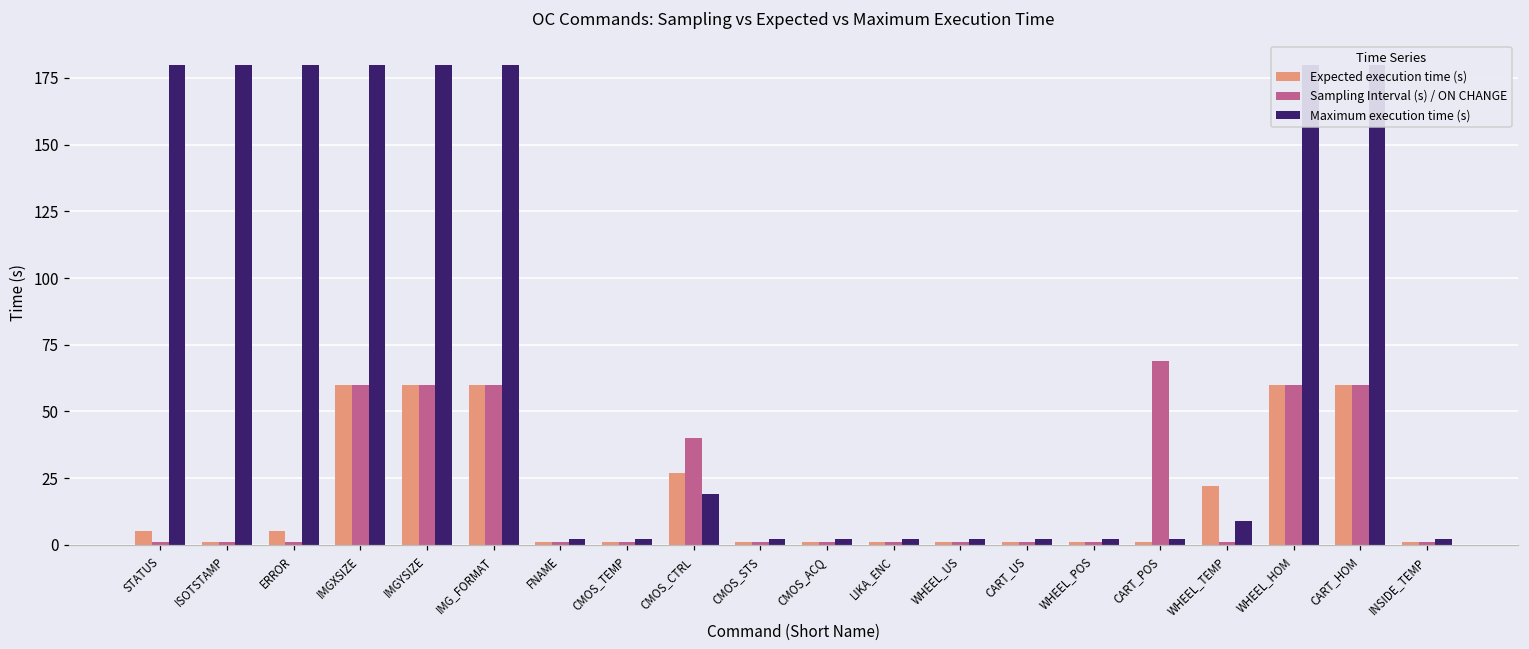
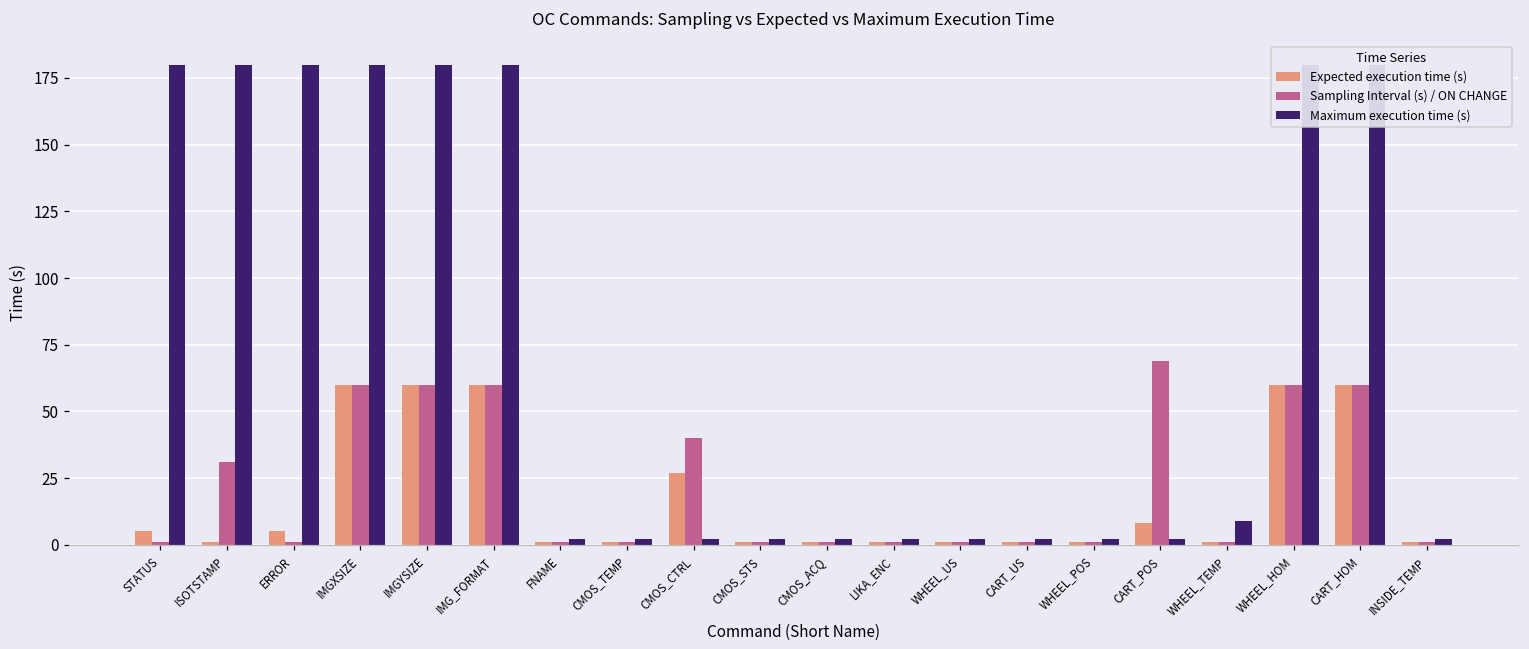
  {
    "Expected execution time (s)": {
      "STATUS": 5,
      "ERROR": 5,
      "IMGXSIZE": 60,
      "IMGYSIZE": 60,
      "IMG_FORMAT": 60,
      "CMOS_CTRL": 27,
-     "CART_POS": 1,
-     "WHEEL_TEMP": 22,
+     "CART_POS": 8,
+     "WHEEL_TEMP": 1,
      "WHEEL_HOM": 60,
      "CART_HOM": 60
    },
    "Sampling Interval (s) / ON CHANGE": {
-     "ISOTSTAMP": 1,
+     "ISOTSTAMP": 31,
      "IMGXSIZE": 60,
      "IMGYSIZE": 60,
      "IMG_FORMAT": 60,
      "CMOS_CTRL": 40,
      "CART_POS": 69,
      "WHEEL_HOM": 60,
      "CART_HOM": 60
    },
    "Maximum execution time (s)": {
      "STATUS": 180,
      "ISOTSTAMP": 180,
      "ERROR": 180,
      "IMGXSIZE": 180,
      "IMGYSIZE": 180,
      "IMG_FORMAT": 180,
      "FNAME": 2,
      "CMOS_TEMP": 2,
-     "CMOS_CTRL": 19,
+     "CMOS_CTRL": 2,
      "CMOS_STS": 2,
      "CMOS_ACQ": 2,
      "LIKA_ENC": 2,
      "WHEEL_US": 2,
      "CART_US": 2,
      "WHEEL_POS": 2,
      "CART_POS": 2,
      "WHEEL_TEMP": 9,
      "INSIDE_TEMP": 2
    }
  }
